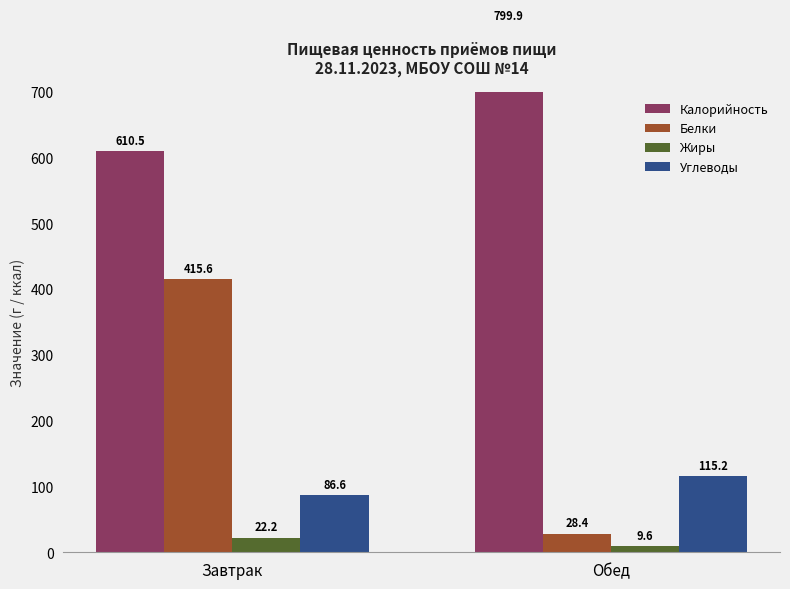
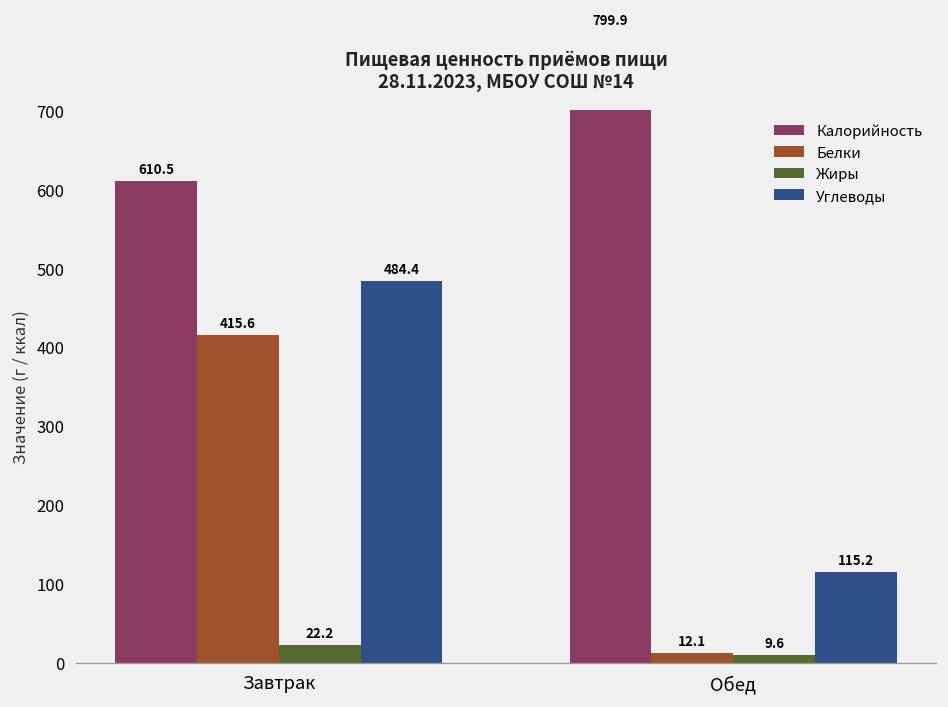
  {
    "Калорийность": {
      "Завтрак": 610.5
    },
    "Белки": {
      "Завтрак": 415.6,
-     "Обед": 28.4
+     "Обед": 12.1
    },
    "Жиры": {
      "Завтрак": 22.2,
      "Обед": 9.6
    },
    "Углеводы": {
-     "Завтрак": 86.6,
+     "Завтрак": 484.4,
      "Обед": 115.2
    }
  }
